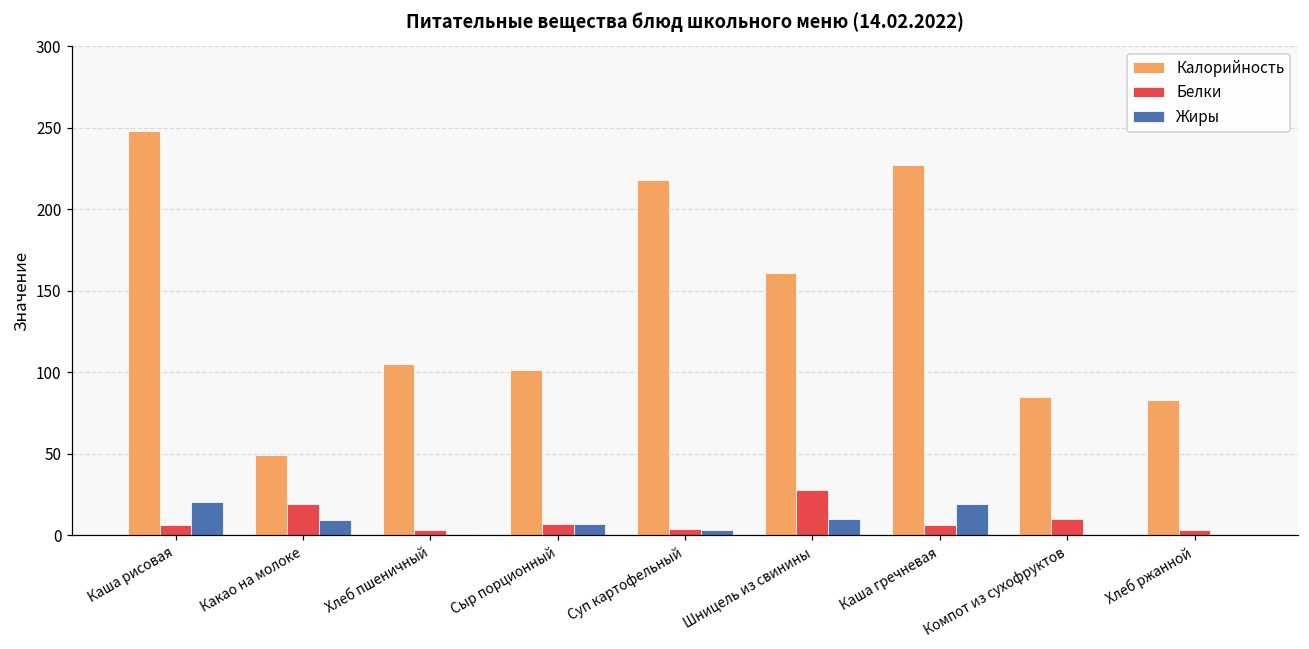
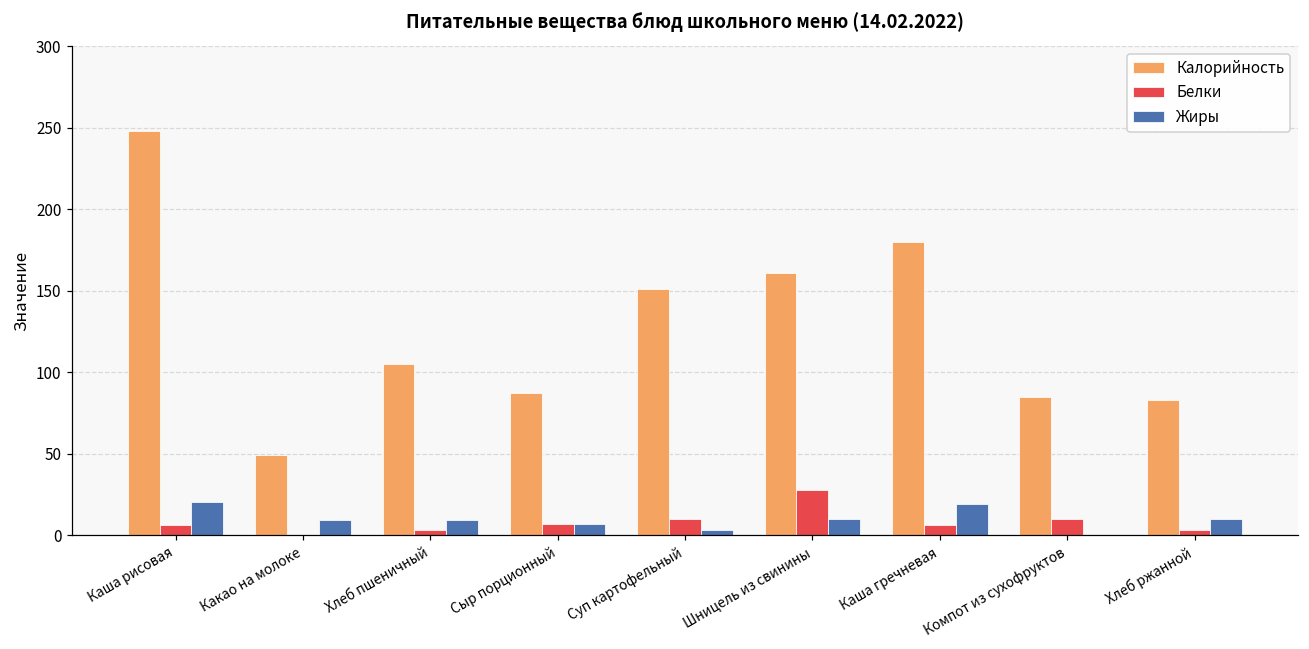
  {
    "Калорийность": {
      "Каша рисовая": 248,
      "Какао на молоке": 49,
      "Хлеб пшеничный": 105,
-     "Сыр порционный": 101,
-     "Суп картофельный": 218,
+     "Сыр порционный": 87,
+     "Суп картофельный": 151,
      "Шницель из свинины": 161,
-     "Каша гречневая": 227,
+     "Каша гречневая": 180,
      "Компот из сухофруктов": 85,
      "Хлеб ржанной": 83
    },
    "Белки": {
      "Каша рисовая": 6,
-     "Какао на молоке": 19,
+     "Какао на молоке": 0,
      "Хлеб пшеничный": 3,
      "Сыр порционный": 7,
-     "Суп картофельный": 4,
+     "Суп картофельный": 10,
      "Шницель из свинины": 28,
      "Каша гречневая": 6,
      "Компот из сухофруктов": 10,
      "Хлеб ржанной": 3
    },
    "Жиры": {
      "Каша рисовая": 21,
      "Какао на молоке": 9,
-     "Хлеб пшеничный": 1,
+     "Хлеб пшеничный": 9,
      "Сыр порционный": 7,
      "Суп картофельный": 3,
      "Шницель из свинины": 10,
      "Каша гречневая": 19,
      "Компот из сухофруктов": 0,
-     "Хлеб ржанной": 0
+     "Хлеб ржанной": 10
    }
  }
